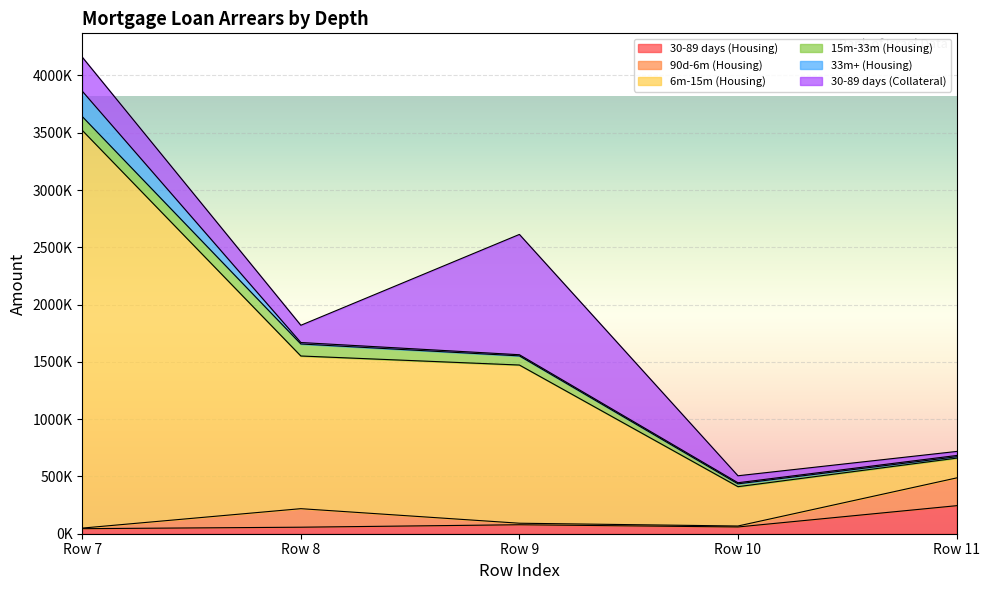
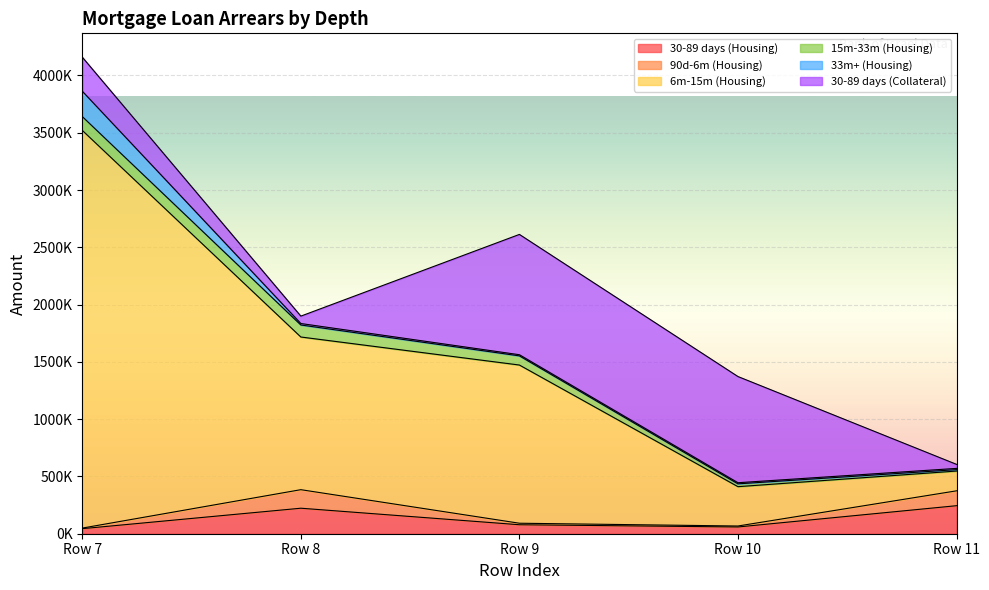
  {
    "30-89 days (Housing)": {
-     "Row 8": 60000,
+     "Row 8": 220000,
      "Row 11": 240000
    },
    "90d-6m (Housing)": {
      "Row 8": 160000,
-     "Row 11": 240000
+     "Row 11": 130000
    },
    "6m-15m (Housing)": {
      "Row 7": 3470000,
      "Row 8": 1330000,
      "Row 9": 1380000,
      "Row 10": 340000
    },
    "15m-33m (Housing)": {
      "Row 7": 120000
    },
    "33m+ (Housing)": {
      "Row 7": 220000
    },
    "30-89 days (Collateral)": {
      "Row 7": 300000,
-     "Row 8": 150000,
+     "Row 8": 60000,
      "Row 9": 1050000,
-     "Row 10": 60000,
+     "Row 10": 930000,
      "Row 11": 40000
    }
  }
